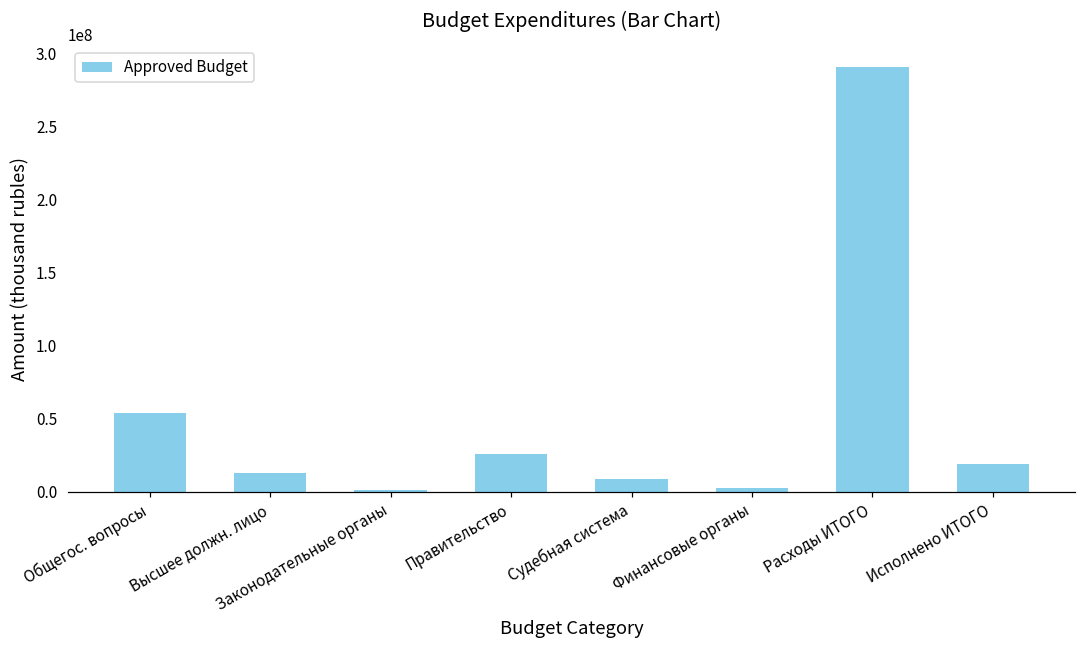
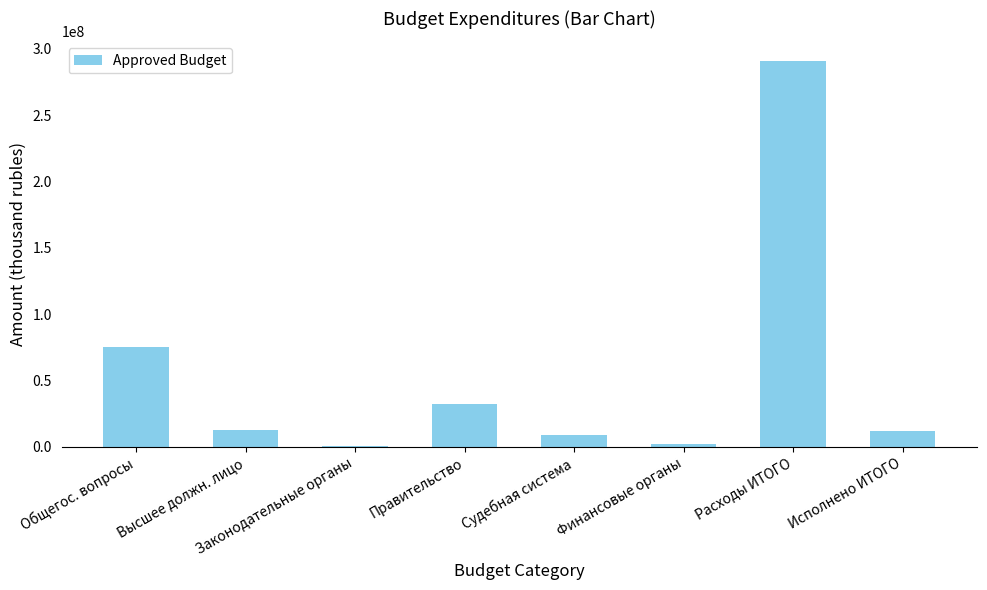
  {
-   "Общегос. вопросы": 54000000,
+   "Общегос. вопросы": 76000000,
    "Высшее должн. лицо": 13000000,
-   "Правительство": 26000000,
+   "Правительство": 32000000,
    "Судебная система": 9000000,
    "Финансовые органы": 3000000,
    "Расходы ИТОГО": 291000000,
-   "Исполнено ИТОГО": 19000000
+   "Исполнено ИТОГО": 12000000
  }
